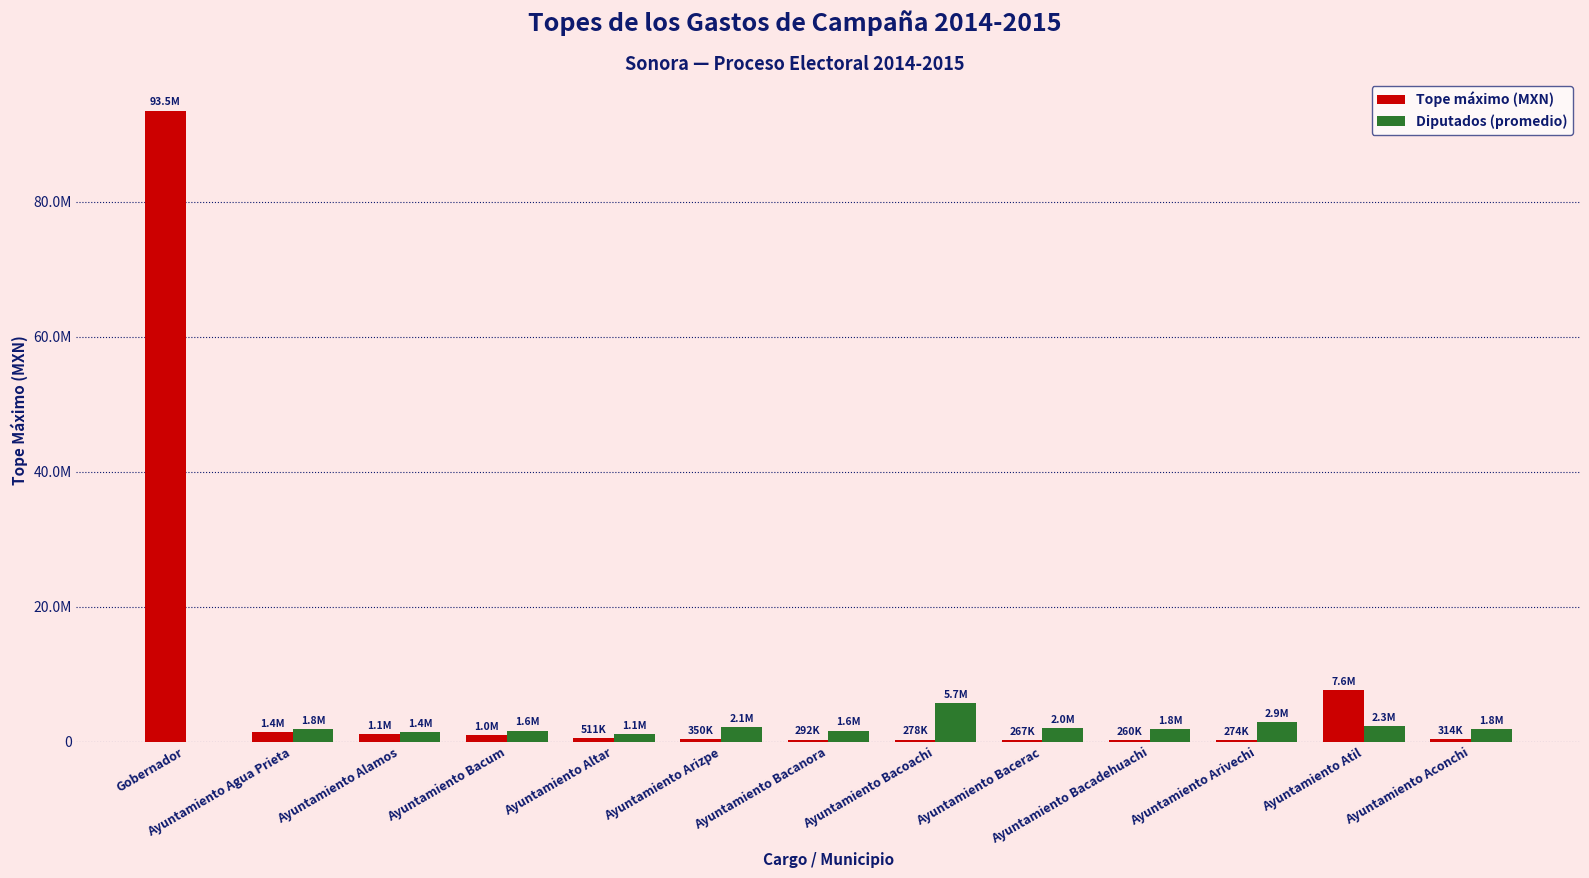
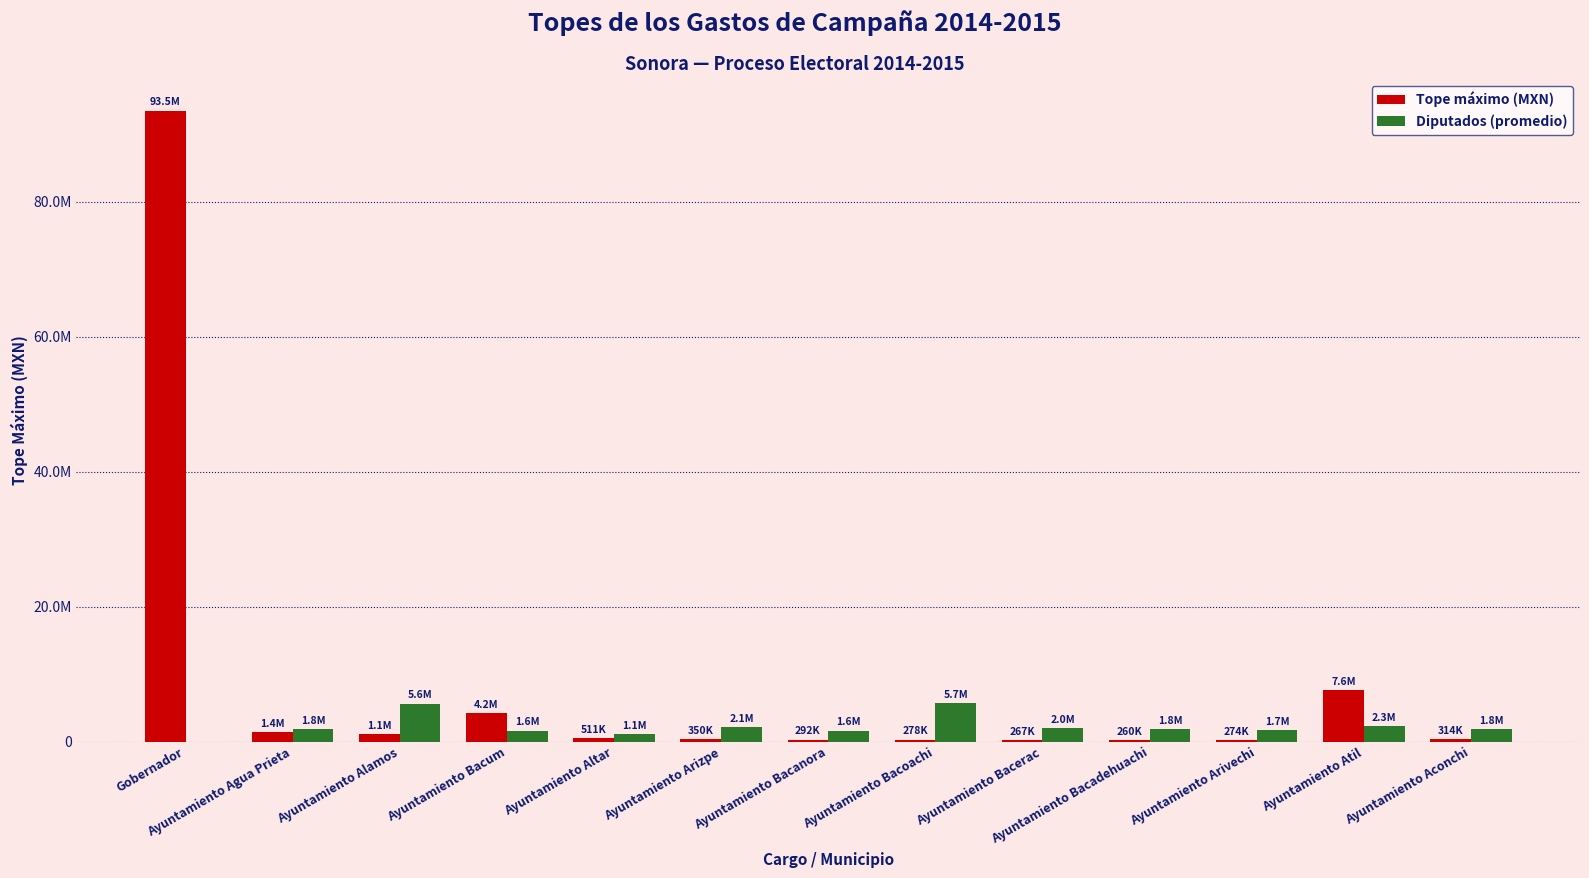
  {
    "Tope máximo (MXN)": {
      "Gobernador": "93.5M",
      "Ayuntamiento Agua Prieta": "1.4M",
      "Ayuntamiento Alamos": "1.1M",
-     "Ayuntamiento Bacum": "1.0M",
+     "Ayuntamiento Bacum": "4.2M",
      "Ayuntamiento Altar": "511K",
      "Ayuntamiento Arizpe": "350K",
      "Ayuntamiento Bacanora": "292K",
      "Ayuntamiento Bacoachi": "278K",
      "Ayuntamiento Bacerac": "267K",
      "Ayuntamiento Bacadehuachi": "260K",
      "Ayuntamiento Arivechi": "274K",
      "Ayuntamiento Atil": "7.6M",
      "Ayuntamiento Aconchi": "314K"
    },
    "Diputados (promedio)": {
      "Ayuntamiento Agua Prieta": "1.8M",
-     "Ayuntamiento Alamos": "1.4M",
+     "Ayuntamiento Alamos": "5.6M",
      "Ayuntamiento Bacum": "1.6M",
      "Ayuntamiento Altar": "1.1M",
      "Ayuntamiento Arizpe": "2.1M",
      "Ayuntamiento Bacanora": "1.6M",
      "Ayuntamiento Bacoachi": "5.7M",
      "Ayuntamiento Bacerac": "2.0M",
      "Ayuntamiento Bacadehuachi": "1.8M",
-     "Ayuntamiento Arivechi": "2.9M",
+     "Ayuntamiento Arivechi": "1.7M",
      "Ayuntamiento Atil": "2.3M",
      "Ayuntamiento Aconchi": "1.8M"
    }
  }
